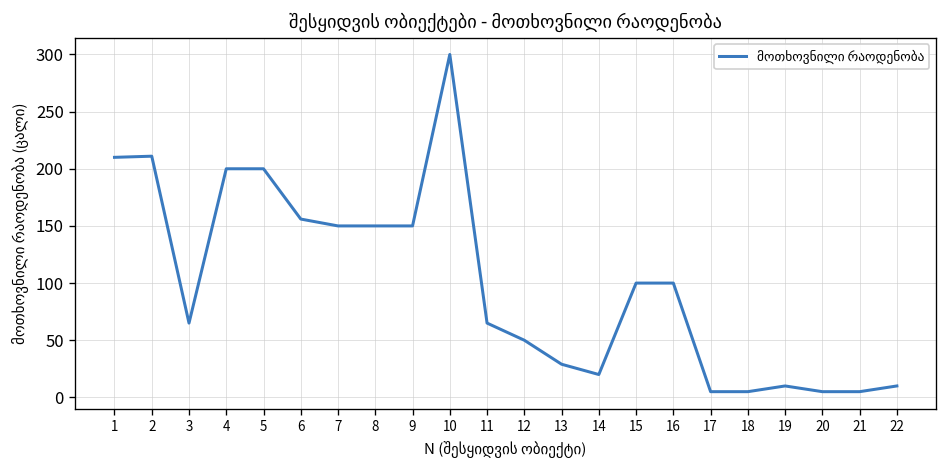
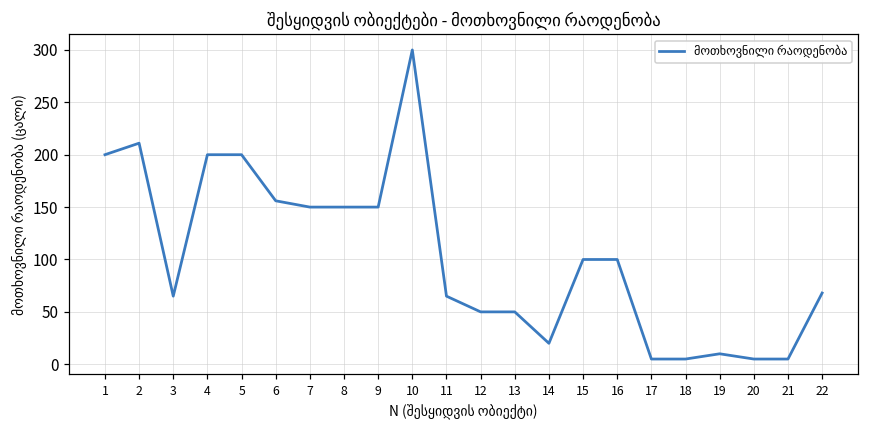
  {
-   "1": 210,
+   "1": 200,
    "2": 210,
    "3": 70,
    "4": 200,
    "5": 200,
    "6": 160,
    "7": 150,
    "8": 150,
    "9": 150,
    "10": 300,
    "11": 70,
    "12": 50,
-   "13": 30,
+   "13": 50,
    "14": 20,
    "15": 100,
    "16": 100,
    "17": 10,
    "18": 10,
    "19": 10,
    "20": 10,
    "21": 10,
-   "22": 10
+   "22": 70
  }
